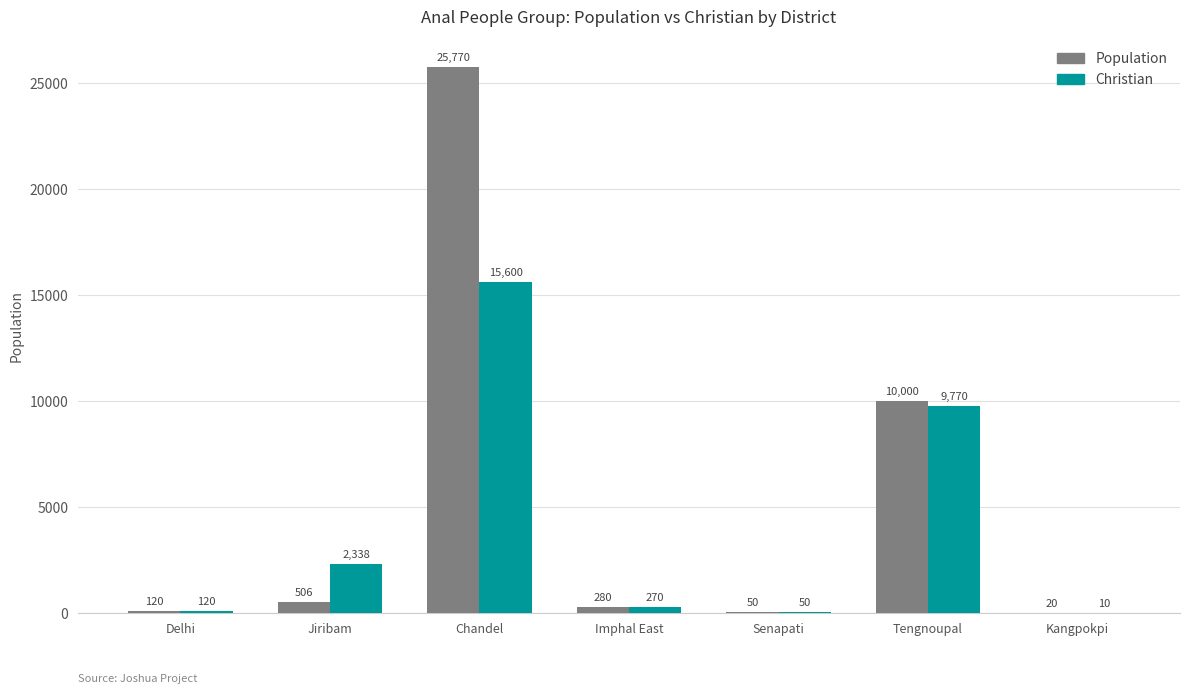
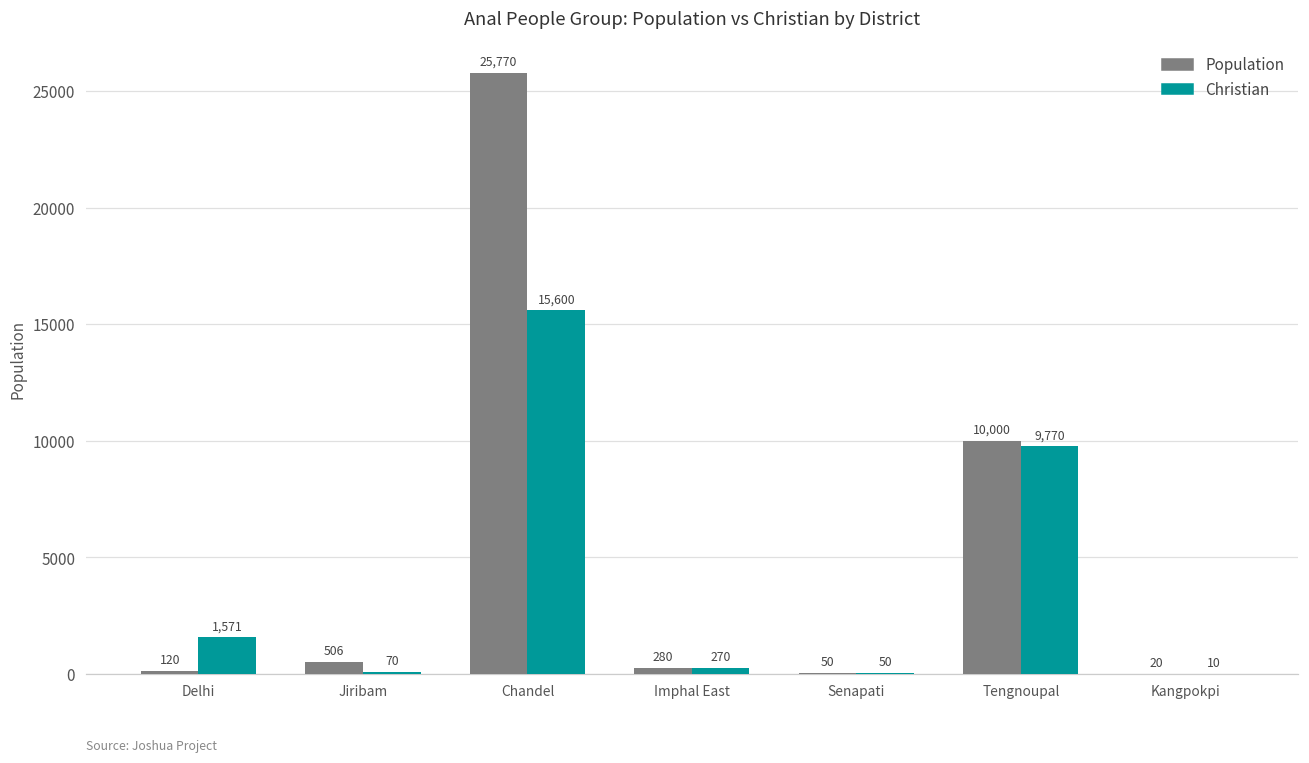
  {
    "Population": {
      "Delhi": "120",
      "Jiribam": "506",
      "Chandel": "25,770",
      "Imphal East": "280",
      "Senapati": "50",
      "Tengnoupal": "10,000",
      "Kangpokpi": "20"
    },
    "Christian": {
-     "Delhi": "120",
-     "Jiribam": "2,338",
+     "Delhi": "1,571",
+     "Jiribam": "70",
      "Chandel": "15,600",
      "Imphal East": "270",
      "Senapati": "50",
      "Tengnoupal": "9,770",
      "Kangpokpi": "10"
    }
  }
